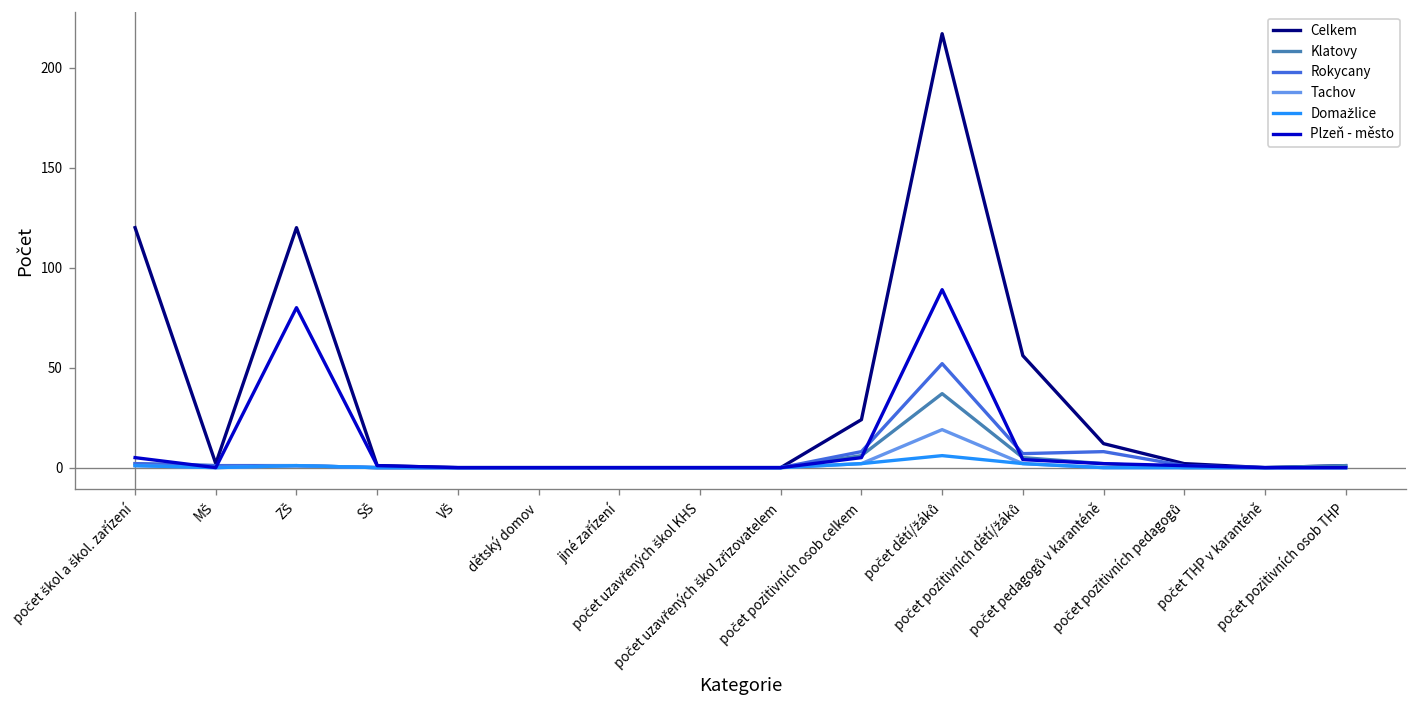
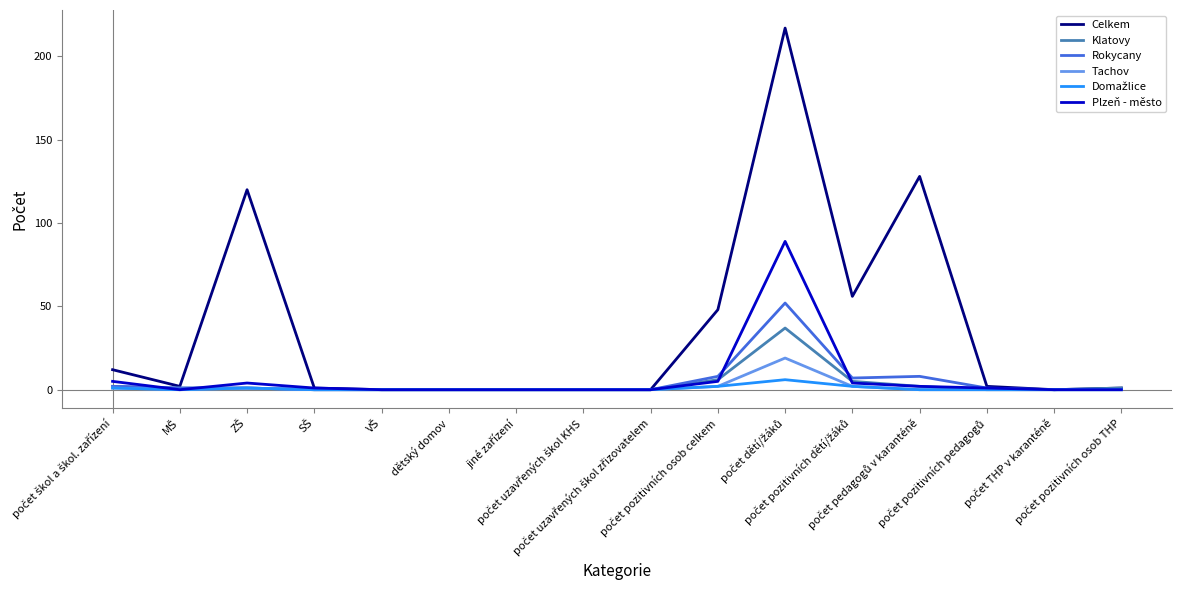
  {
    "Celkem": {
-     "počet škol a škol. zařízení": 120,
+     "počet škol a škol. zařízení": 12,
      "ZŠ": 120,
-     "počet pozitivních osob celkem": 24,
+     "počet pozitivních osob celkem": 48,
      "počet dětí/žáků": 217,
      "počet pozitivních dětí/žáků": 56,
-     "počet pedagogů v karanténě": 12
+     "počet pedagogů v karanténě": 128
    },
    "Domažlice": {
      "počet dětí/žáků": 6
    },
    "Plzeň - město": {
      "počet škol a škol. zařízení": 5,
-     "ZŠ": 80,
+     "ZŠ": 4,
      "počet dětí/žáků": 89
    }
  }
